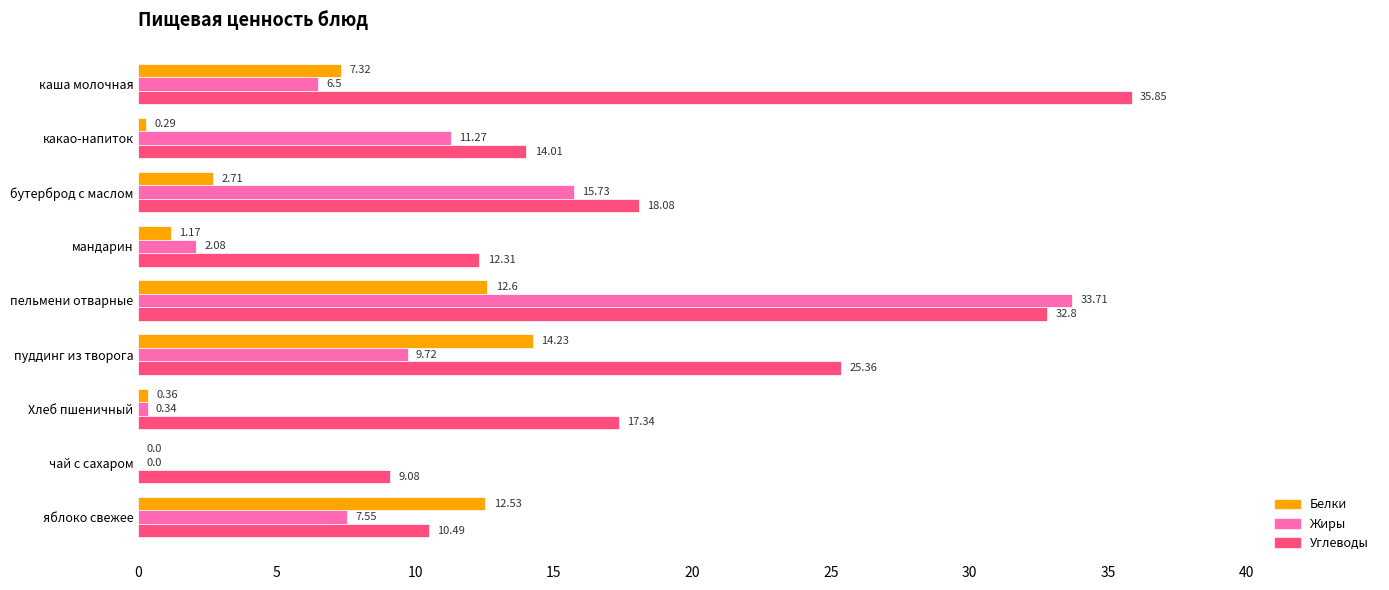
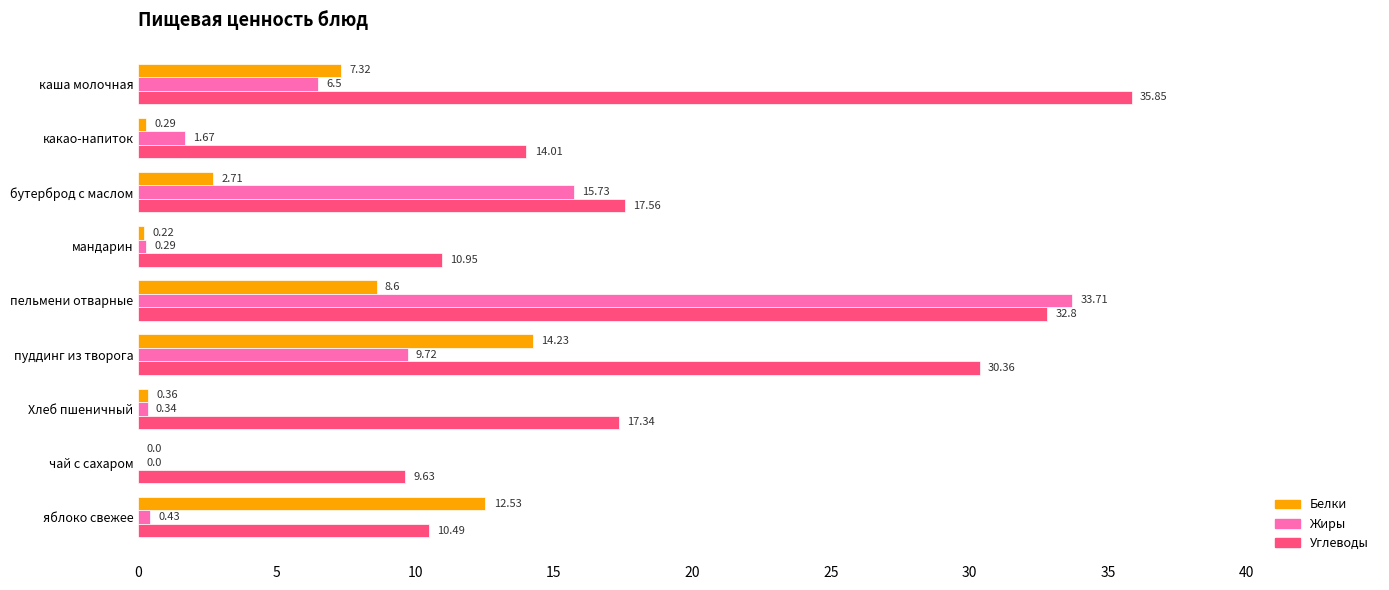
  {
    "Белки": {
      "каша молочная": 7.32,
      "какао-напиток": 0.29,
      "бутерброд с маслом": 2.71,
-     "мандарин": 1.17,
-     "пельмени отварные": 12.6,
+     "мандарин": 0.22,
+     "пельмени отварные": 8.6,
      "пуддинг из творога": 14.23,
      "Хлеб пшеничный": 0.36,
      "чай с сахаром": 0.0,
      "яблоко свежее": 12.53
    },
    "Жиры": {
      "каша молочная": 6.5,
-     "какао-напиток": 11.27,
+     "какао-напиток": 1.67,
      "бутерброд с маслом": 15.73,
-     "мандарин": 2.08,
+     "мандарин": 0.29,
      "пельмени отварные": 33.71,
      "пуддинг из творога": 9.72,
      "Хлеб пшеничный": 0.34,
      "чай с сахаром": 0.0,
-     "яблоко свежее": 7.55
+     "яблоко свежее": 0.43
    },
    "Углеводы": {
      "каша молочная": 35.85,
      "какао-напиток": 14.01,
-     "бутерброд с маслом": 18.08,
-     "мандарин": 12.31,
+     "бутерброд с маслом": 17.56,
+     "мандарин": 10.95,
      "пельмени отварные": 32.8,
-     "пуддинг из творога": 25.36,
+     "пуддинг из творога": 30.36,
      "Хлеб пшеничный": 17.34,
-     "чай с сахаром": 9.08,
+     "чай с сахаром": 9.63,
      "яблоко свежее": 10.49
    }
  }
